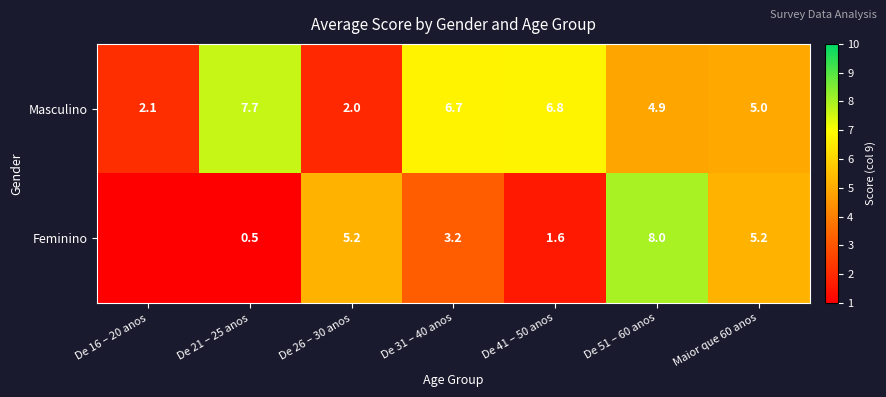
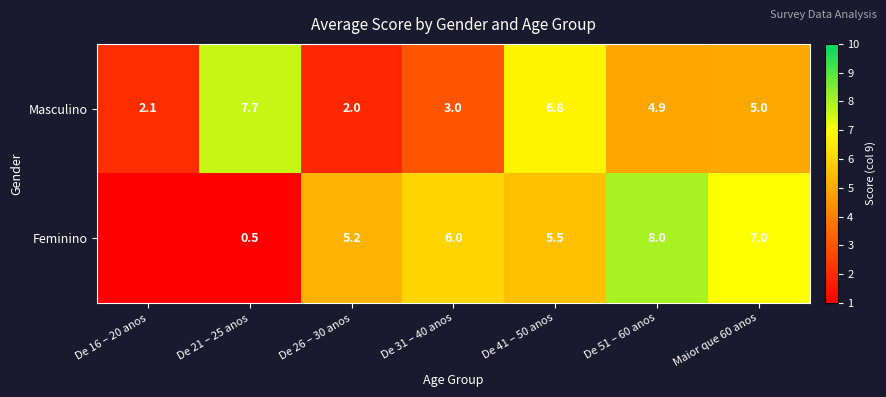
  {
    "Masculino": {
      "De 16 – 20 anos": 2.1,
      "De 21 – 25 anos": 7.7,
      "De 26 – 30 anos": 2.0,
-     "De 31 – 40 anos": 6.7,
+     "De 31 – 40 anos": 3.0,
      "De 41 – 50 anos": 6.8,
      "De 51 – 60 anos": 4.9,
      "Maior que 60 anos": 5.0
    },
    "Feminino": {
      "De 21 – 25 anos": 0.5,
      "De 26 – 30 anos": 5.2,
-     "De 31 – 40 anos": 3.2,
-     "De 41 – 50 anos": 1.6,
+     "De 31 – 40 anos": 6.0,
+     "De 41 – 50 anos": 5.5,
      "De 51 – 60 anos": 8.0,
-     "Maior que 60 anos": 5.2
+     "Maior que 60 anos": 7.0
    }
  }
